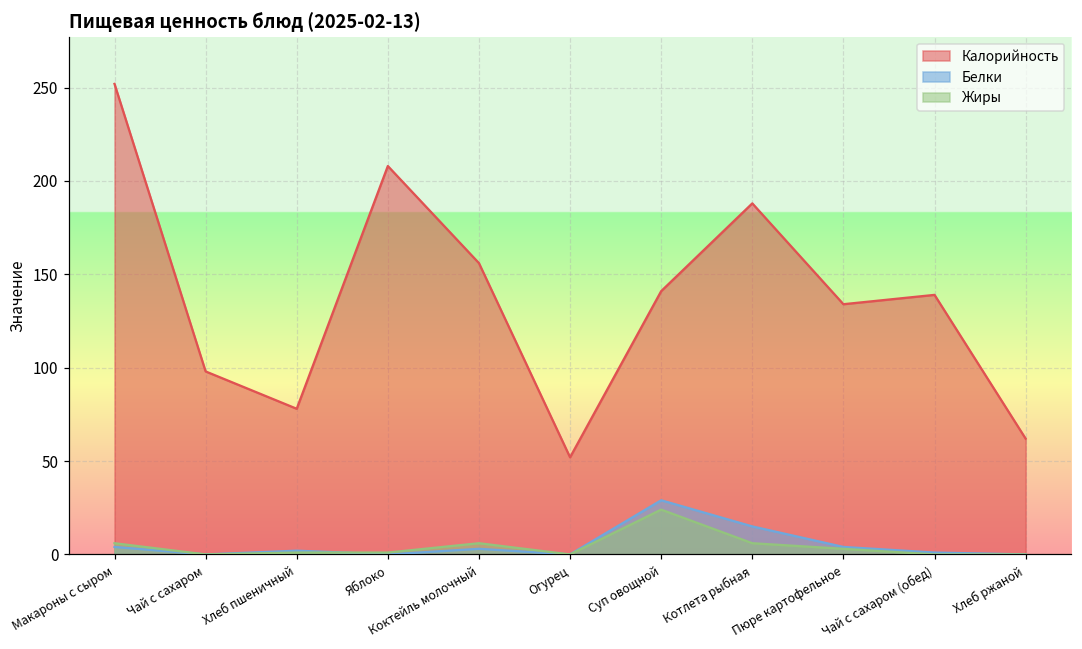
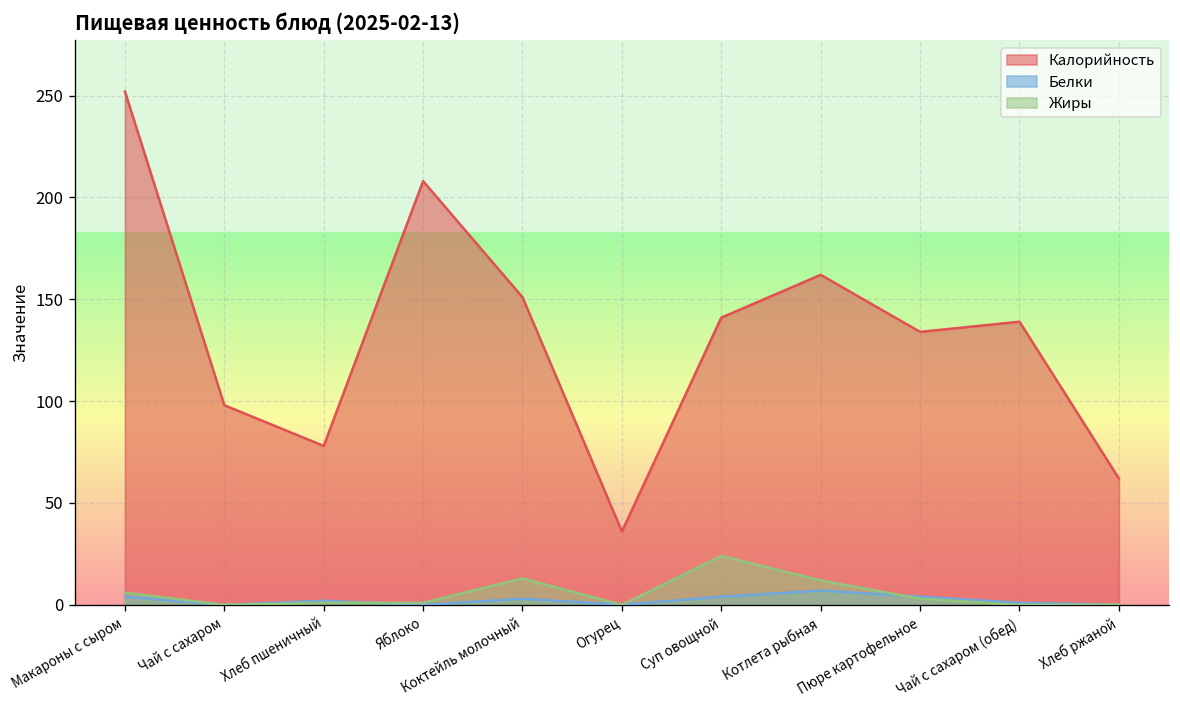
  {
    "Калорийность": {
      "Макароны с сыром": 252,
      "Чай с сахаром": 98,
      "Хлеб пшеничный": 78,
      "Яблоко": 208,
-     "Коктейль молочный": 156,
-     "Огурец": 52,
+     "Коктейль молочный": 151,
+     "Огурец": 36,
      "Суп овощной": 141,
-     "Котлета рыбная": 188,
+     "Котлета рыбная": 162,
      "Пюре картофельное": 134,
      "Чай с сахаром (обед)": 139,
      "Хлеб ржаной": 62
    },
    "Белки": {
      "Макароны с сыром": 4,
      "Коктейль молочный": 3,
-     "Суп овощной": 29,
-     "Котлета рыбная": 15
+     "Суп овощной": 4,
+     "Котлета рыбная": 7
    },
    "Жиры": {
      "Макароны с сыром": 6,
-     "Коктейль молочный": 6,
+     "Коктейль молочный": 13,
      "Суп овощной": 24,
-     "Котлета рыбная": 6
+     "Котлета рыбная": 12
    }
  }
